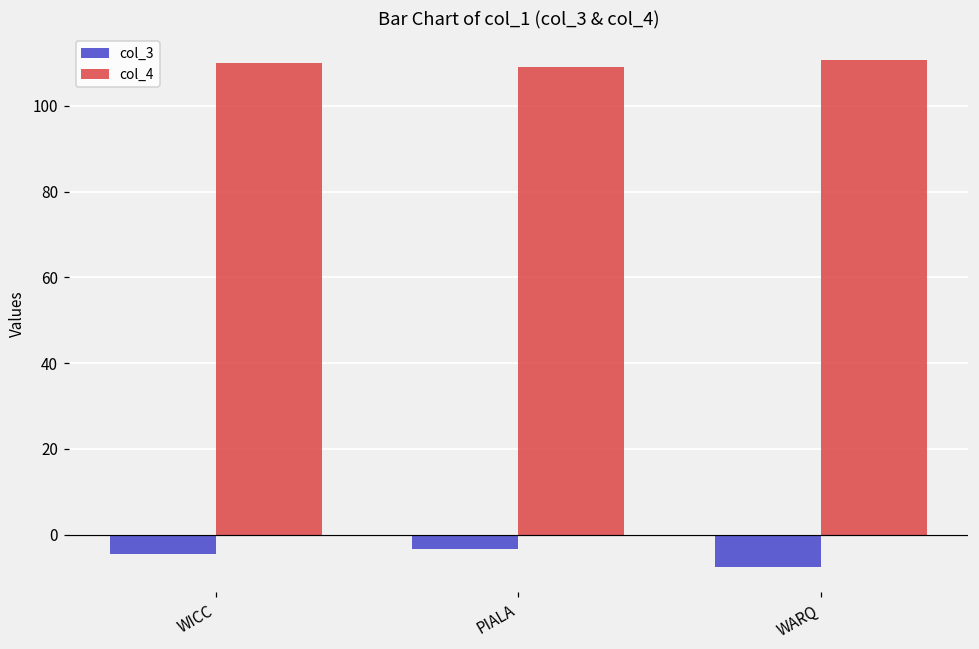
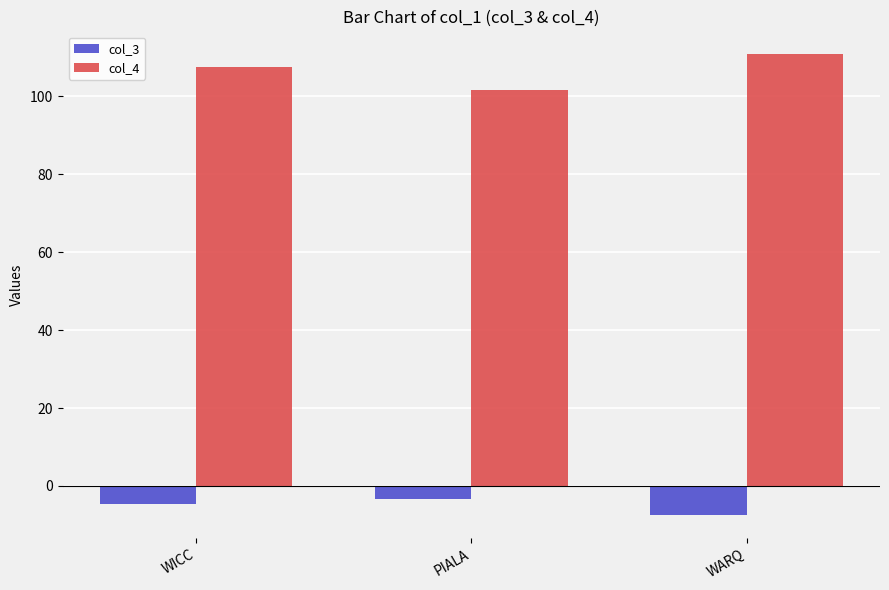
  {
    "col_3": {
      "WICC": -5,
      "PIALA": -3,
      "WARQ": -8
    },
    "col_4": {
-     "WICC": 110,
-     "PIALA": 109,
+     "WICC": 108,
+     "PIALA": 102,
      "WARQ": 111
    }
  }
